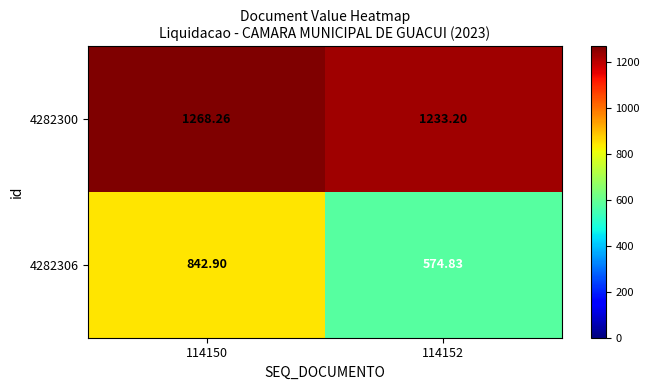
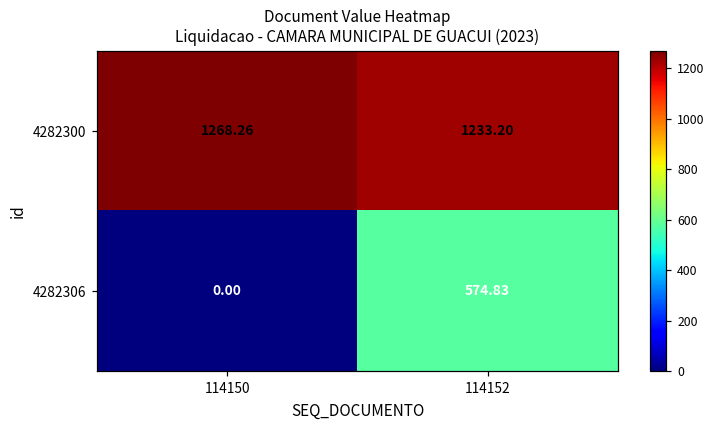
  {
    "4282300": {
      "114150": 1268.26,
      "114152": 1233.20
    },
    "4282306": {
-     "114150": 842.90,
+     "114150": 0.00,
      "114152": 574.83
    }
  }
